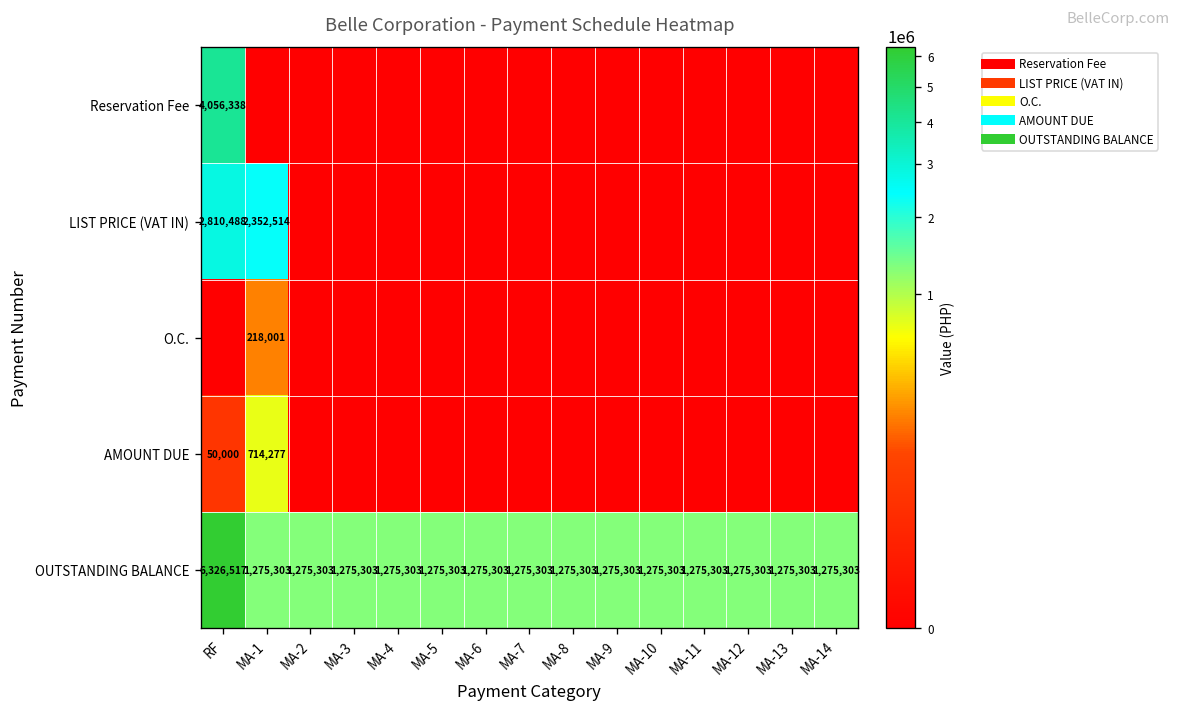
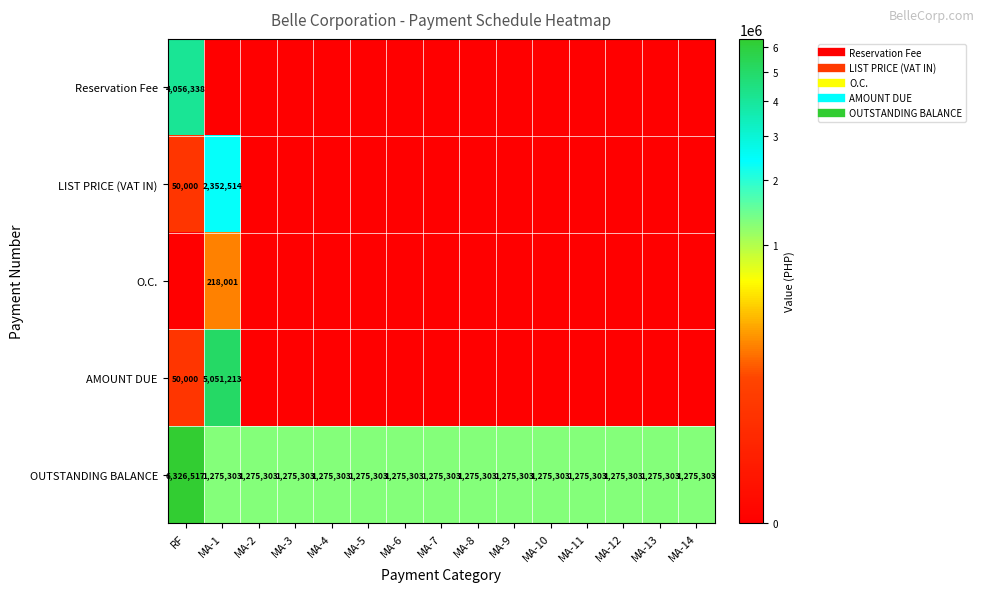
  {
    "Reservation Fee": {
      "RF": "4,056,338"
    },
    "LIST PRICE (VAT IN)": {
-     "RF": "2,810,488",
+     "RF": "50,000",
      "MA-1": "2,352,514"
    },
    "O.C.": {
      "MA-1": "218,001"
    },
    "AMOUNT DUE": {
      "RF": "50,000",
-     "MA-1": "714,277"
+     "MA-1": "5,051,213"
    },
    "OUTSTANDING BALANCE": {
      "RF": "6,326,517",
      "MA-1": "1,275,303",
      "MA-2": "1,275,303",
      "MA-3": "1,275,303",
      "MA-4": "1,275,303",
      "MA-5": "1,275,303",
      "MA-6": "1,275,303",
      "MA-7": "1,275,303",
      "MA-8": "1,275,303",
      "MA-9": "1,275,303",
      "MA-10": "1,275,303",
      "MA-11": "1,275,303",
      "MA-12": "1,275,303",
      "MA-13": "1,275,303",
      "MA-14": "1,275,303"
    }
  }
